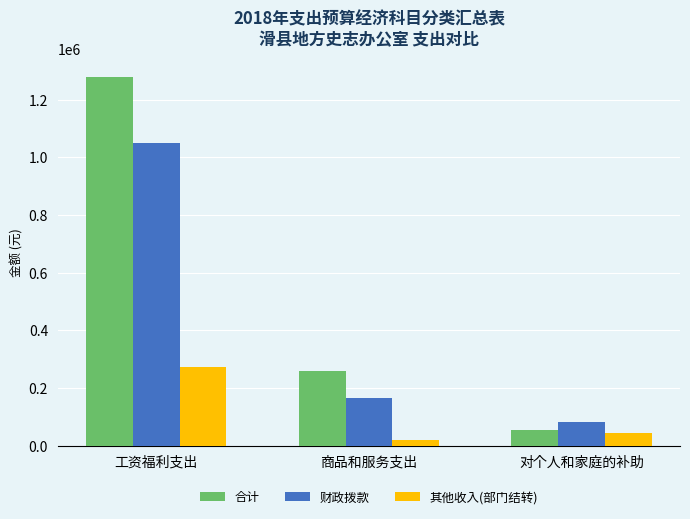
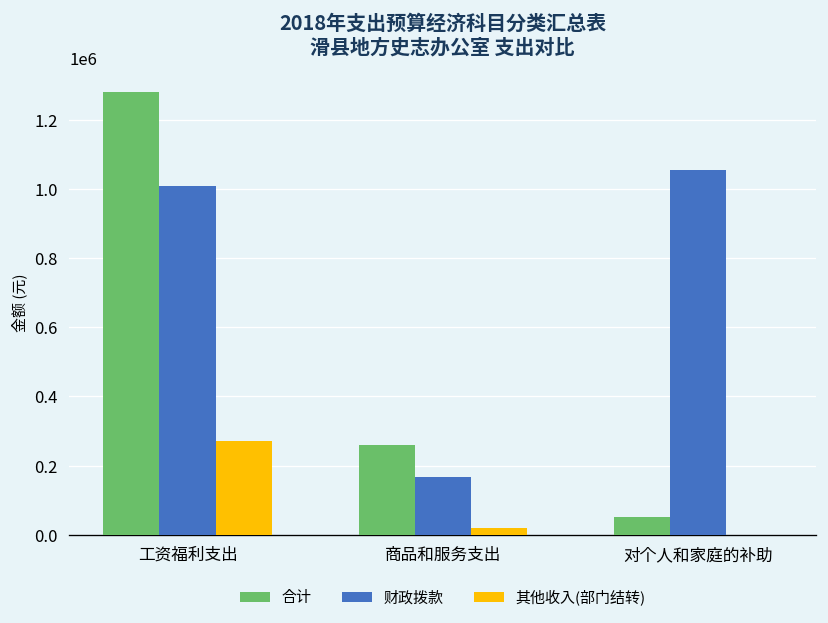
  {
    "合计": {
      "工资福利支出": 1280000,
      "商品和服务支出": 260000,
      "对个人和家庭的补助": 50000
    },
    "财政拨款": {
-     "工资福利支出": 1050000,
+     "工资福利支出": 1010000,
      "商品和服务支出": 170000,
-     "对个人和家庭的补助": 80000
+     "对个人和家庭的补助": 1060000
    },
    "其他收入(部门结转)": {
      "工资福利支出": 270000,
      "商品和服务支出": 20000,
-     "对个人和家庭的补助": 40000
+     "对个人和家庭的补助": 0
    }
  }
